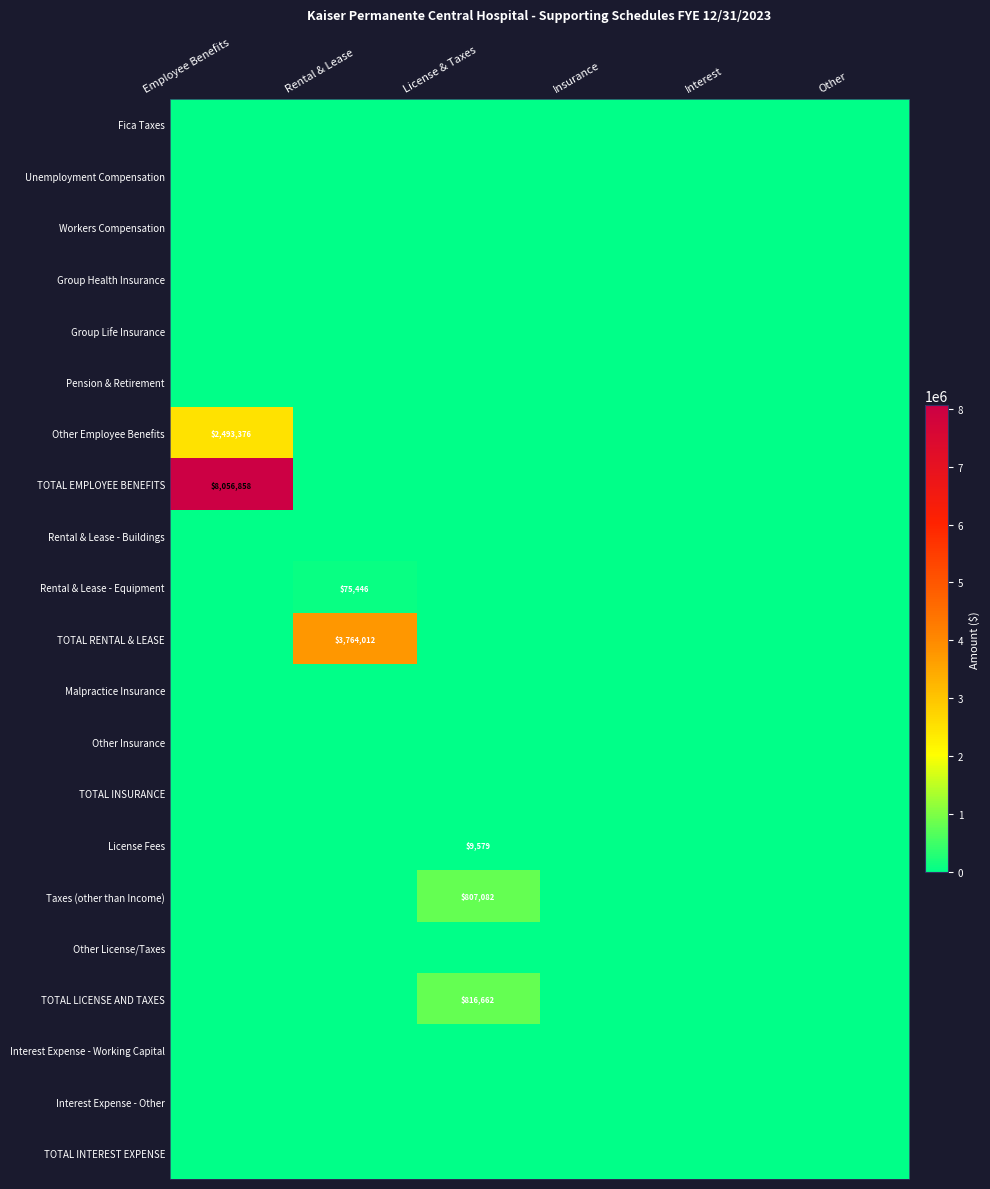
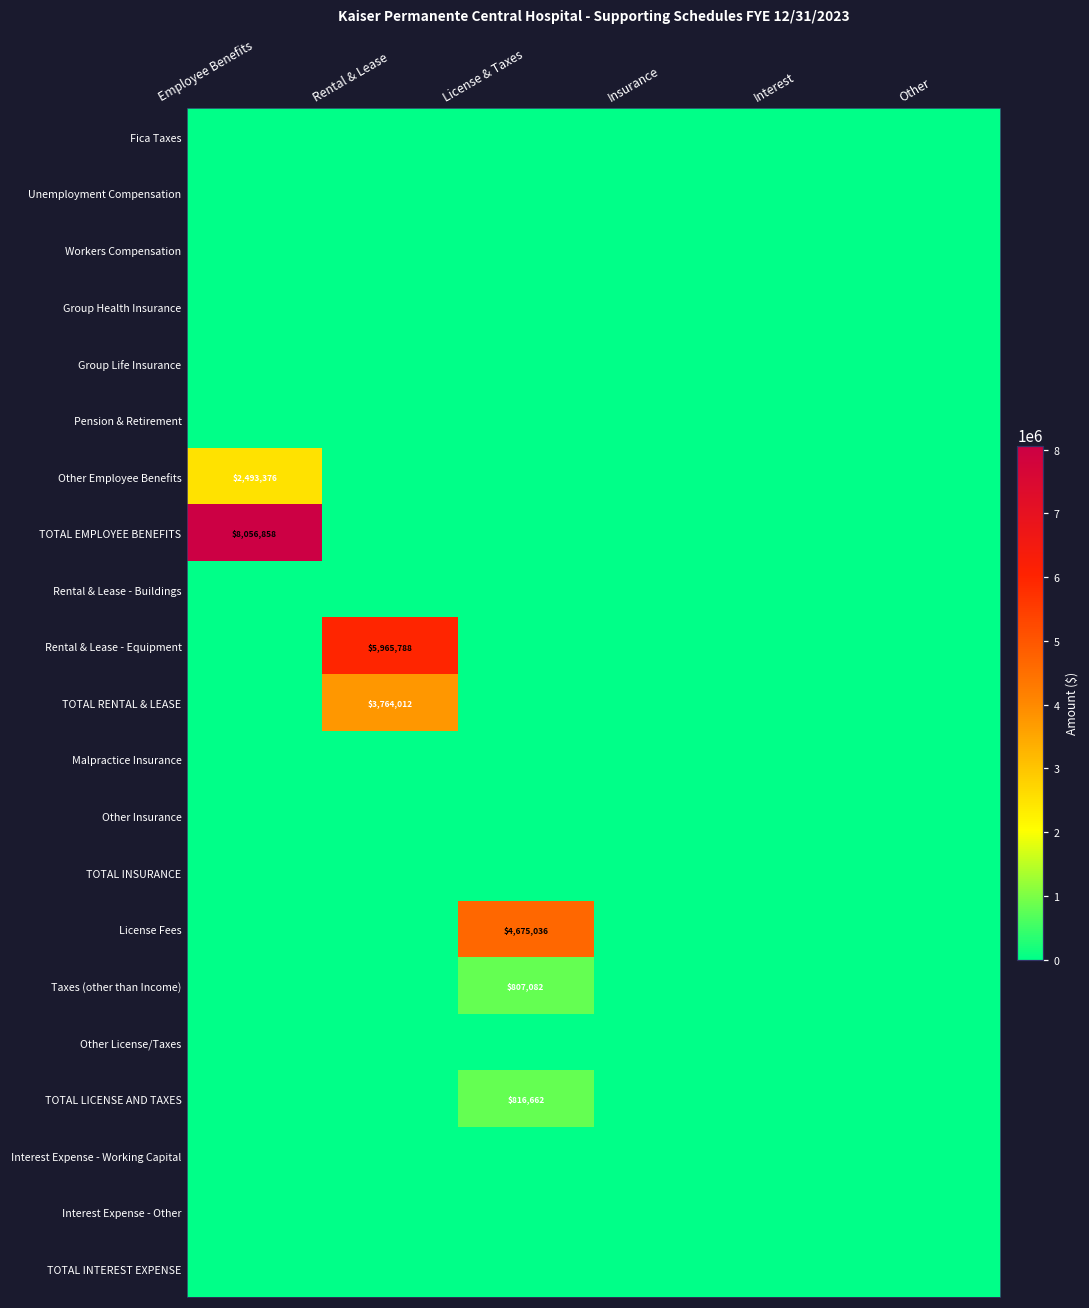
  {
    "Other Employee Benefits": {
      "Employee Benefits": "$2,493,376"
    },
    "TOTAL EMPLOYEE BENEFITS": {
      "Employee Benefits": "$8,056,858"
    },
    "Rental & Lease - Equipment": {
-     "Rental & Lease": "$75,446"
+     "Rental & Lease": "$5,965,788"
    },
    "TOTAL RENTAL & LEASE": {
      "Rental & Lease": "$3,764,012"
    },
    "License Fees": {
-     "License & Taxes": "$9,579"
+     "License & Taxes": "$4,675,036"
    },
    "Taxes (other than Income)": {
      "License & Taxes": "$807,082"
    },
    "TOTAL LICENSE AND TAXES": {
      "License & Taxes": "$816,662"
    }
  }
